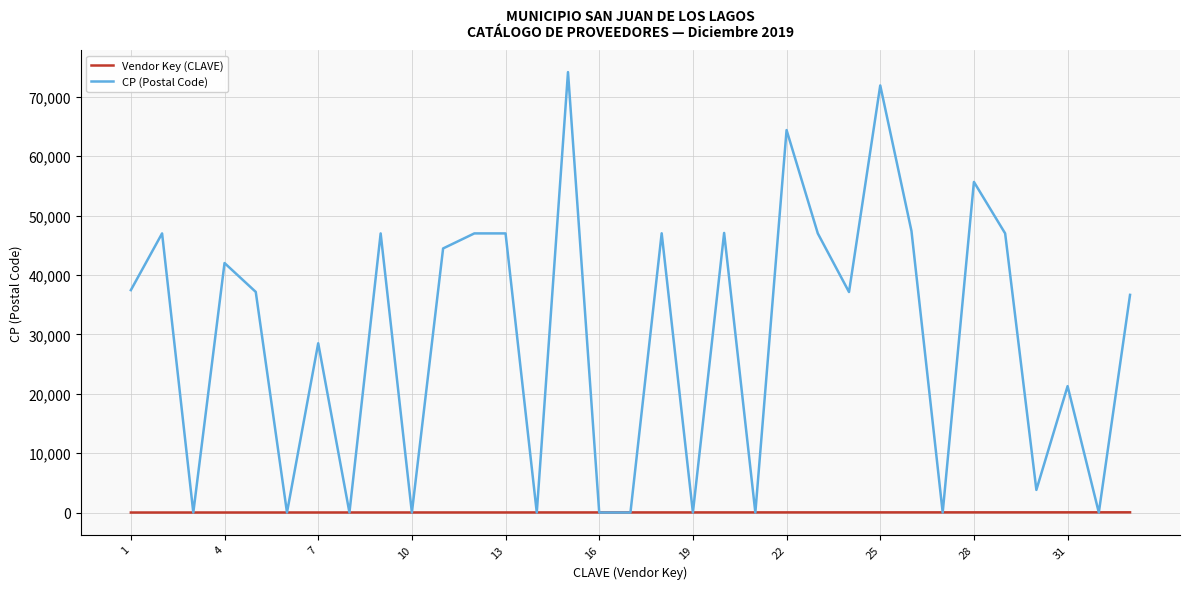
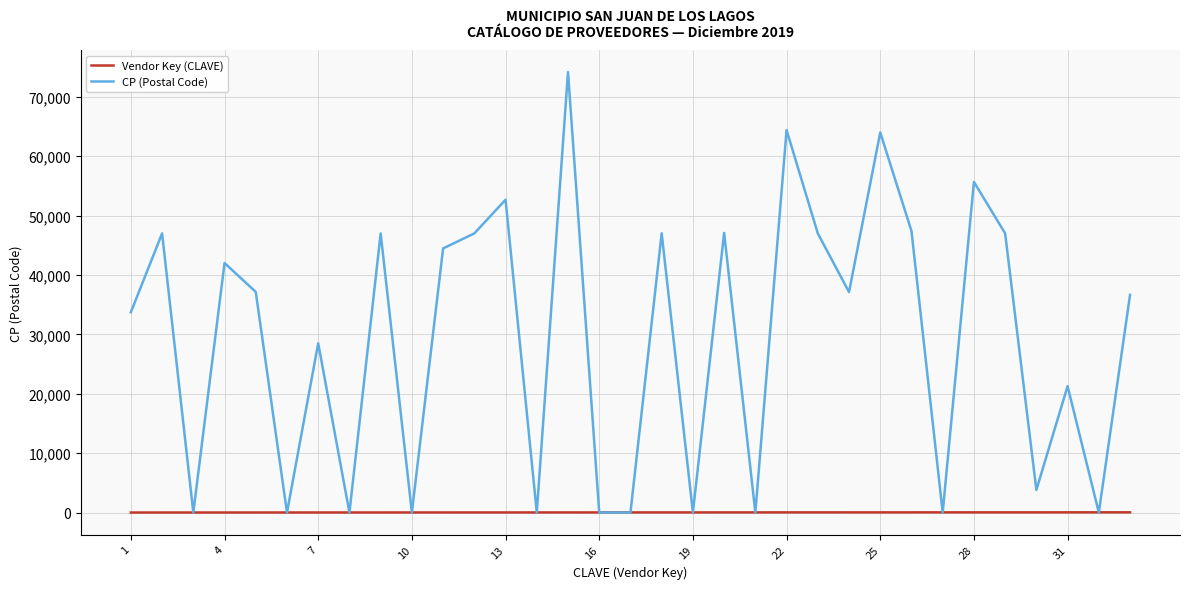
  {
    "Vendor Key (CLAVE)": {
      "1": "0",
      "4": "0",
      "7": "0",
      "13": "0",
      "22": "0",
      "25": "0",
      "28": "0",
      "31": "0"
    },
    "CP (Postal Code)": {
-     "1": "37,000",
+     "1": "34,000",
      "4": "42,000",
      "7": "29,000",
-     "13": "47,000",
+     "13": "53,000",
      "22": "64,000",
-     "25": "72,000",
+     "25": "64,000",
      "28": "56,000",
      "31": "21,000"
    }
  }
